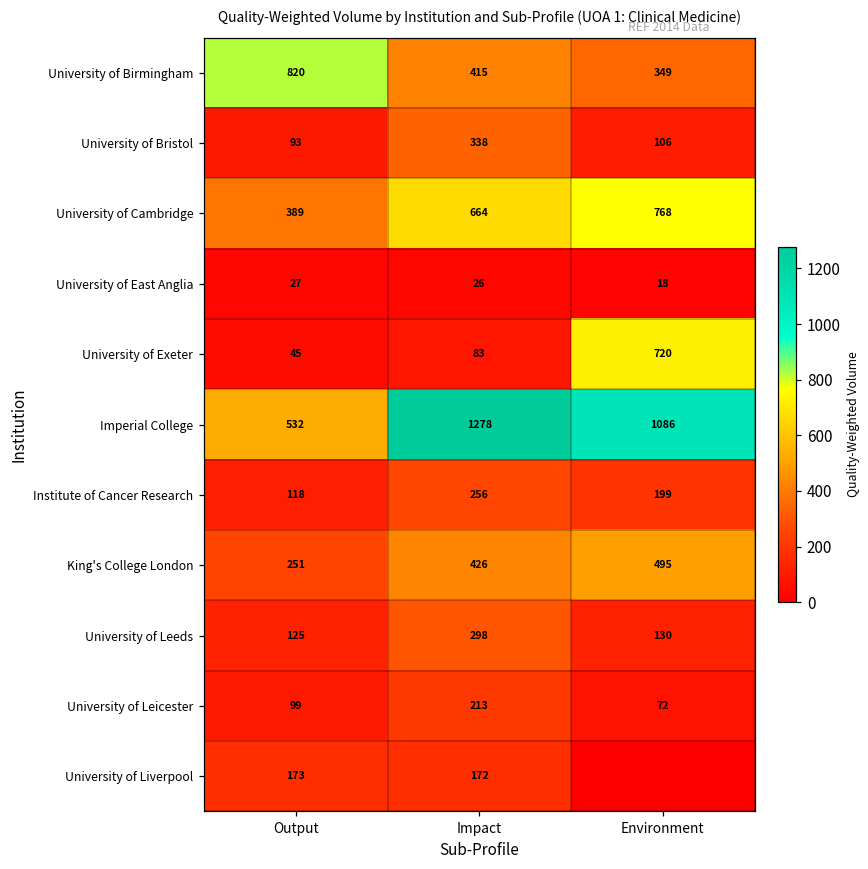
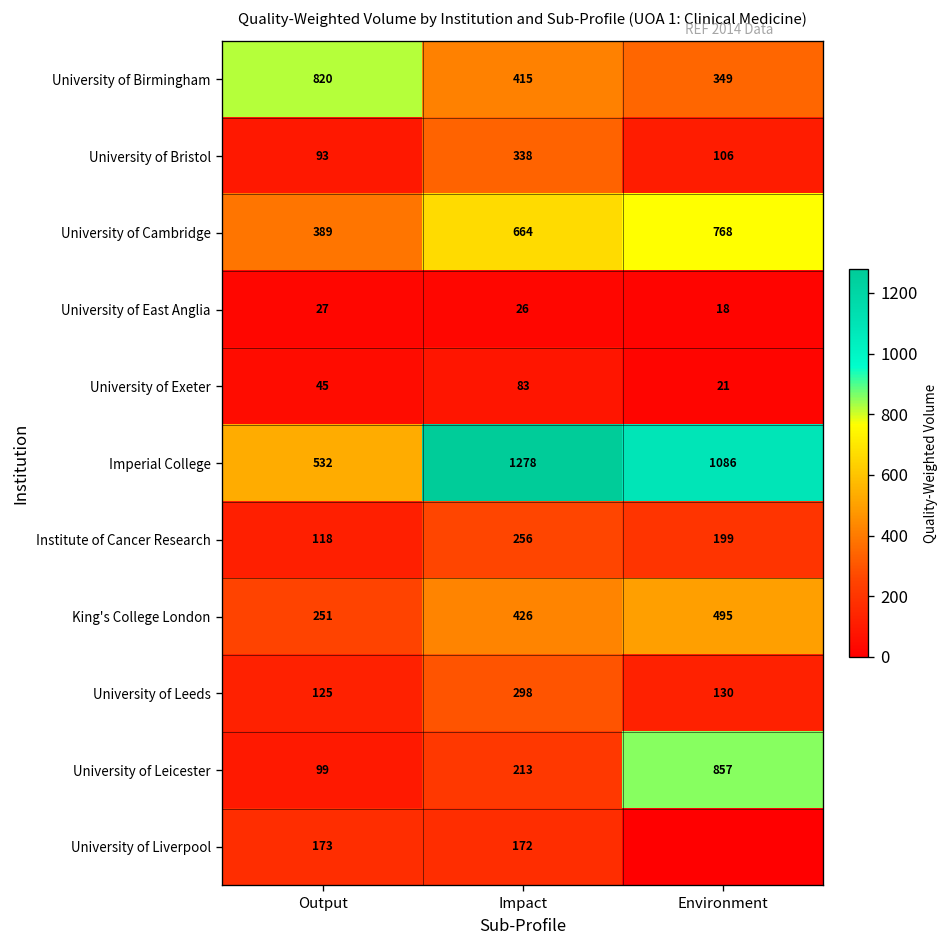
  {
    "University of Birmingham": {
      "Output": 820,
      "Impact": 415,
      "Environment": 349
    },
    "University of Bristol": {
      "Output": 93,
      "Impact": 338,
      "Environment": 106
    },
    "University of Cambridge": {
      "Output": 389,
      "Impact": 664,
      "Environment": 768
    },
    "University of East Anglia": {
      "Output": 27,
      "Impact": 26,
      "Environment": 18
    },
    "University of Exeter": {
      "Output": 45,
      "Impact": 83,
-     "Environment": 720
+     "Environment": 21
    },
    "Imperial College": {
      "Output": 532,
      "Impact": 1278,
      "Environment": 1086
    },
    "Institute of Cancer Research": {
      "Output": 118,
      "Impact": 256,
      "Environment": 199
    },
    "King's College London": {
      "Output": 251,
      "Impact": 426,
      "Environment": 495
    },
    "University of Leeds": {
      "Output": 125,
      "Impact": 298,
      "Environment": 130
    },
    "University of Leicester": {
      "Output": 99,
      "Impact": 213,
-     "Environment": 72
+     "Environment": 857
    },
    "University of Liverpool": {
      "Output": 173,
      "Impact": 172
    }
  }
